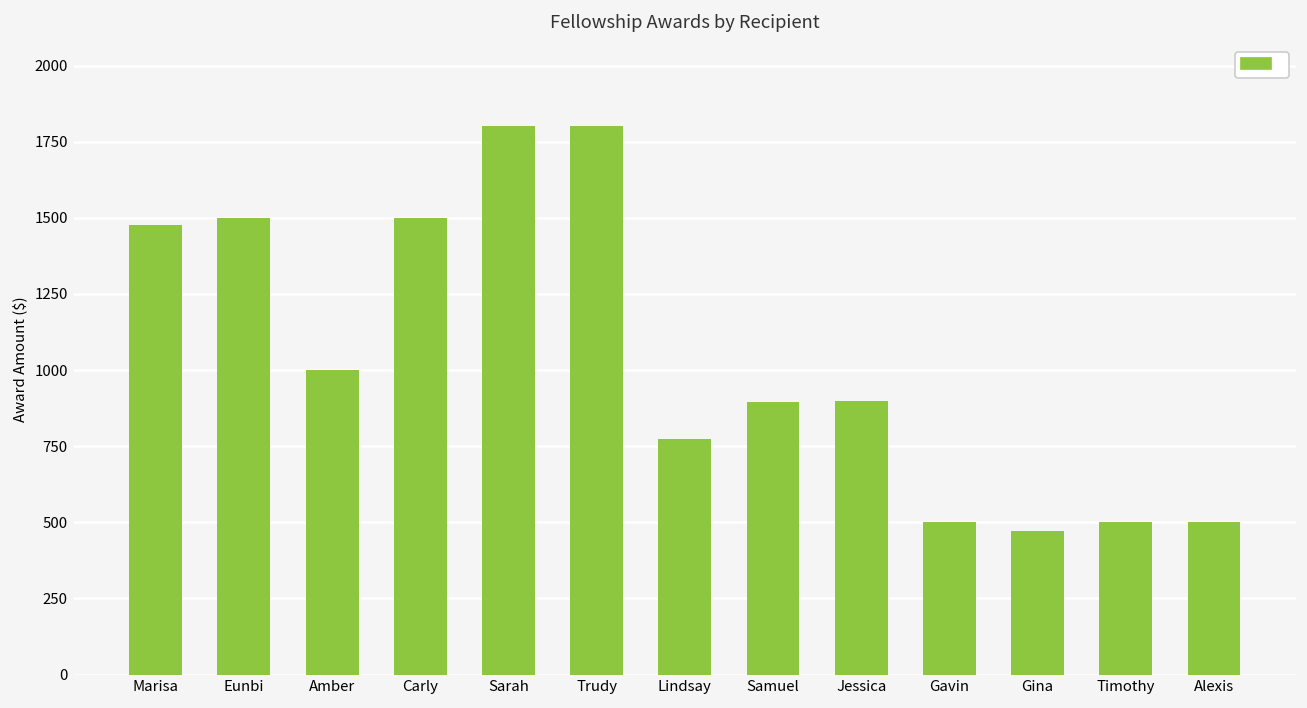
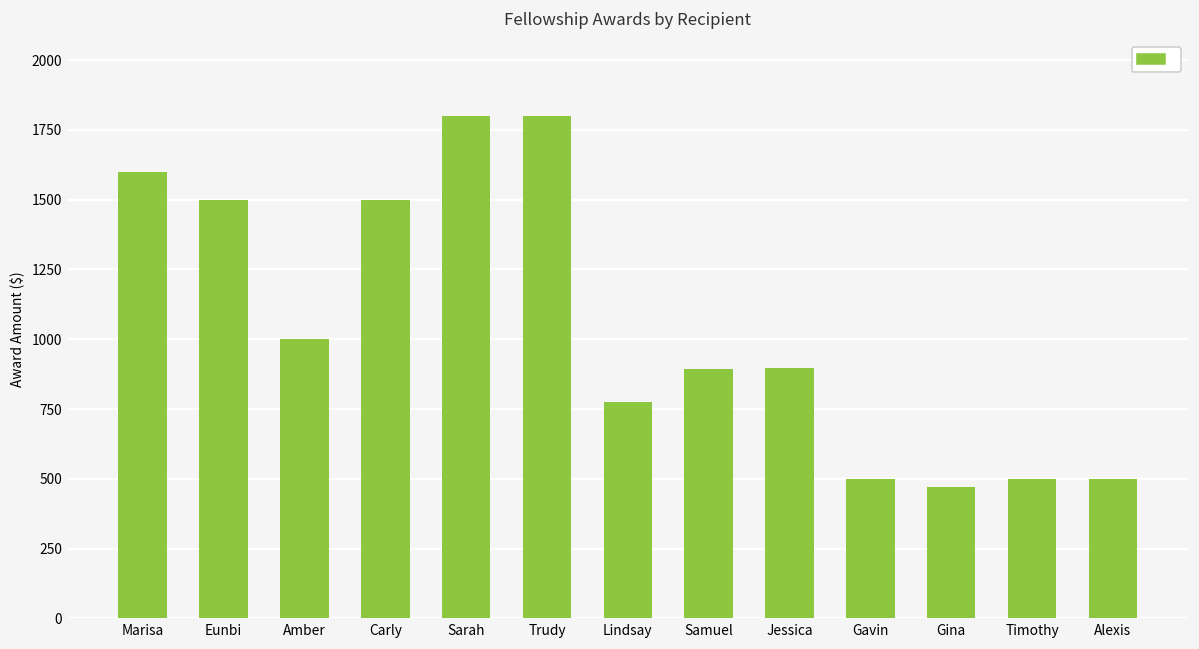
  {
-   "Marisa": 1480,
+   "Marisa": 1600,
    "Eunbi": 1500,
    "Amber": 1000,
    "Carly": 1500,
    "Sarah": 1800,
    "Trudy": 1800,
    "Lindsay": 780,
    "Samuel": 900,
    "Jessica": 900,
    "Gavin": 500,
    "Gina": 470,
    "Timothy": 500,
    "Alexis": 500
  }
